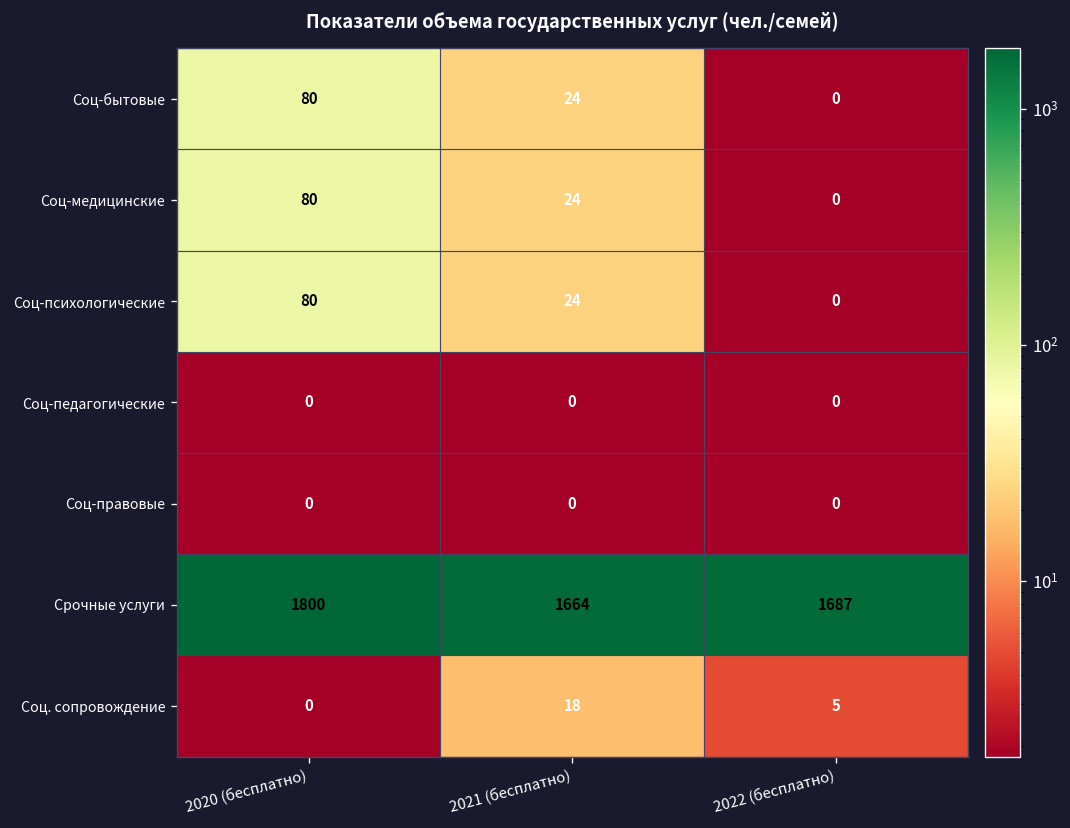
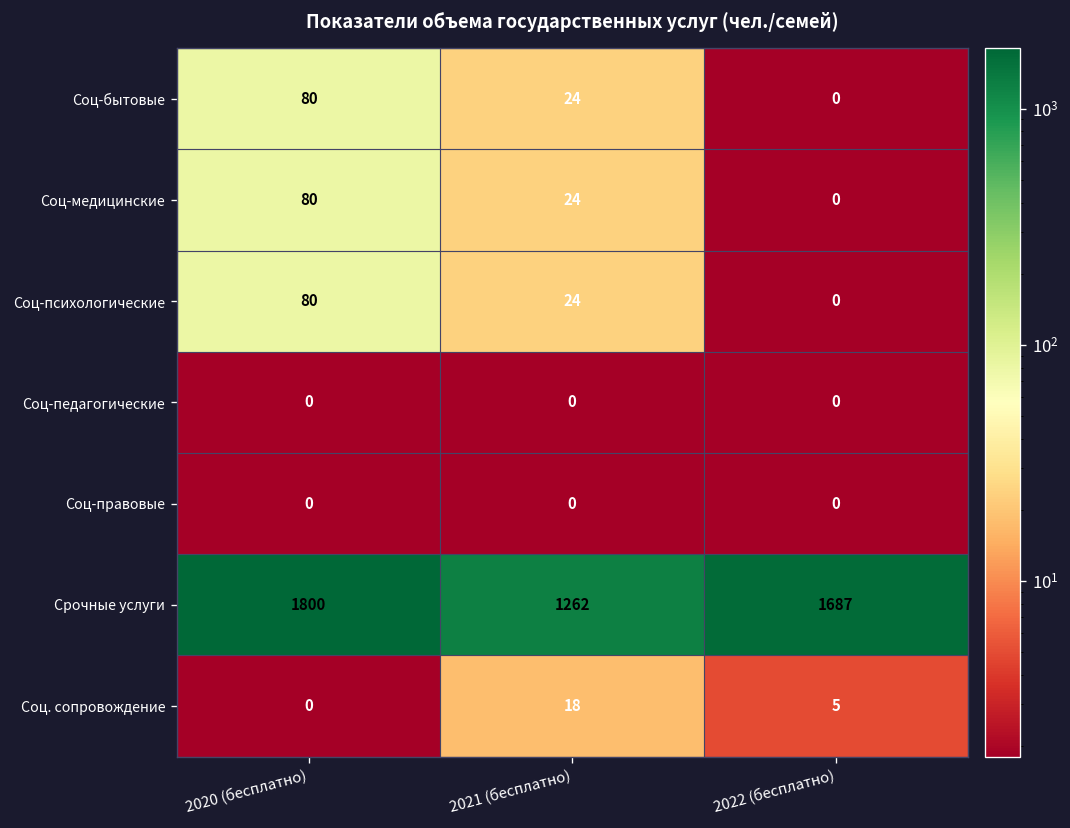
  {
    "Соц-бытовые": {
      "2020 (бесплатно)": 80,
      "2021 (бесплатно)": 24,
      "2022 (бесплатно)": 0
    },
    "Соц-медицинские": {
      "2020 (бесплатно)": 80,
      "2021 (бесплатно)": 24,
      "2022 (бесплатно)": 0
    },
    "Соц-психологические": {
      "2020 (бесплатно)": 80,
      "2021 (бесплатно)": 24,
      "2022 (бесплатно)": 0
    },
    "Соц-педагогические": {
      "2020 (бесплатно)": 0,
      "2021 (бесплатно)": 0,
      "2022 (бесплатно)": 0
    },
    "Соц-правовые": {
      "2020 (бесплатно)": 0,
      "2021 (бесплатно)": 0,
      "2022 (бесплатно)": 0
    },
    "Срочные услуги": {
      "2020 (бесплатно)": 1800,
-     "2021 (бесплатно)": 1664,
+     "2021 (бесплатно)": 1262,
      "2022 (бесплатно)": 1687
    },
    "Соц. сопровождение": {
      "2020 (бесплатно)": 0,
      "2021 (бесплатно)": 18,
      "2022 (бесплатно)": 5
    }
  }
